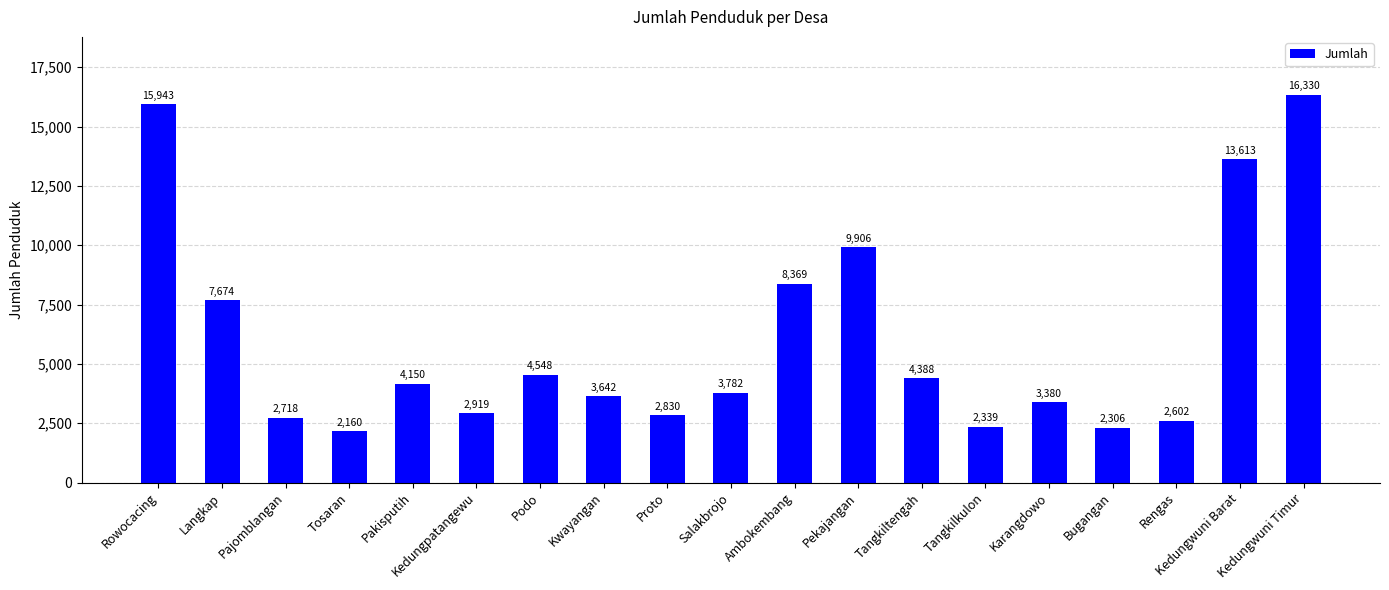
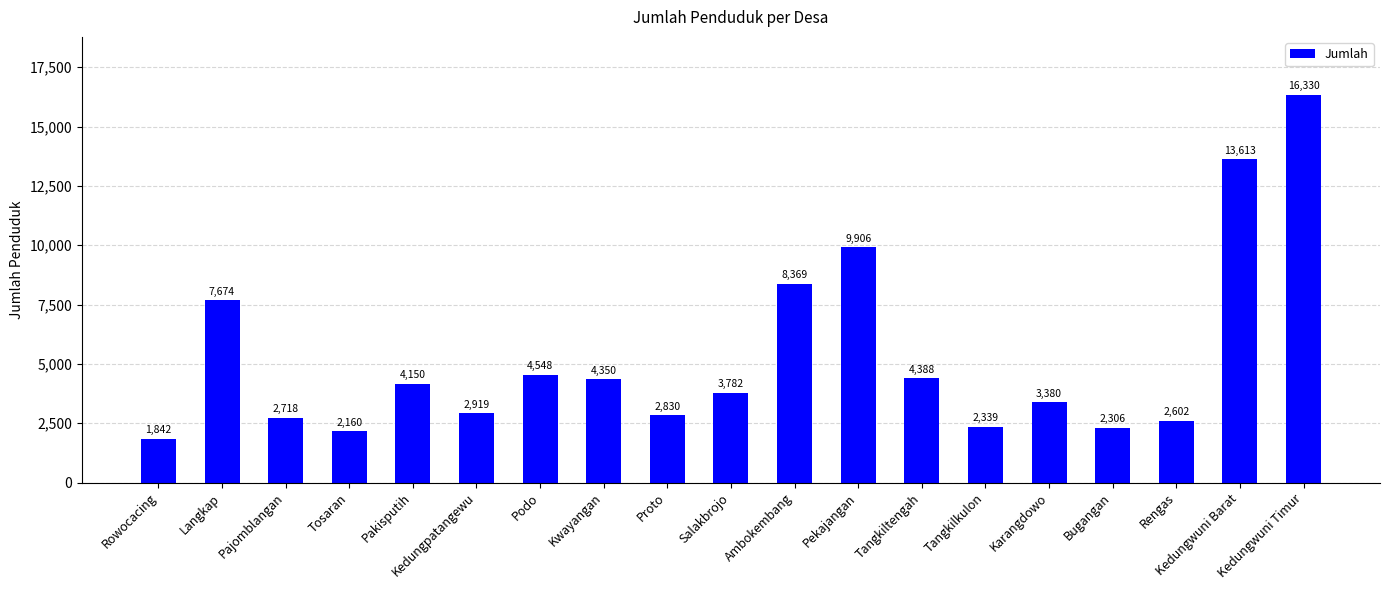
  {
-   "Rowocacing": "15,943",
+   "Rowocacing": "1,842",
    "Langkap": "7,674",
    "Pajomblangan": "2,718",
    "Tosaran": "2,160",
    "Pakisputih": "4,150",
    "Kedungpatangewu": "2,919",
    "Podo": "4,548",
-   "Kwayangan": "3,642",
+   "Kwayangan": "4,350",
    "Proto": "2,830",
    "Salakbrojo": "3,782",
    "Ambokembang": "8,369",
    "Pekajangan": "9,906",
    "Tangkiltengah": "4,388",
    "Tangkilkulon": "2,339",
    "Karangdowo": "3,380",
    "Bugangan": "2,306",
    "Rengas": "2,602",
    "Kedungwuni Barat": "13,613",
    "Kedungwuni Timur": "16,330"
  }
